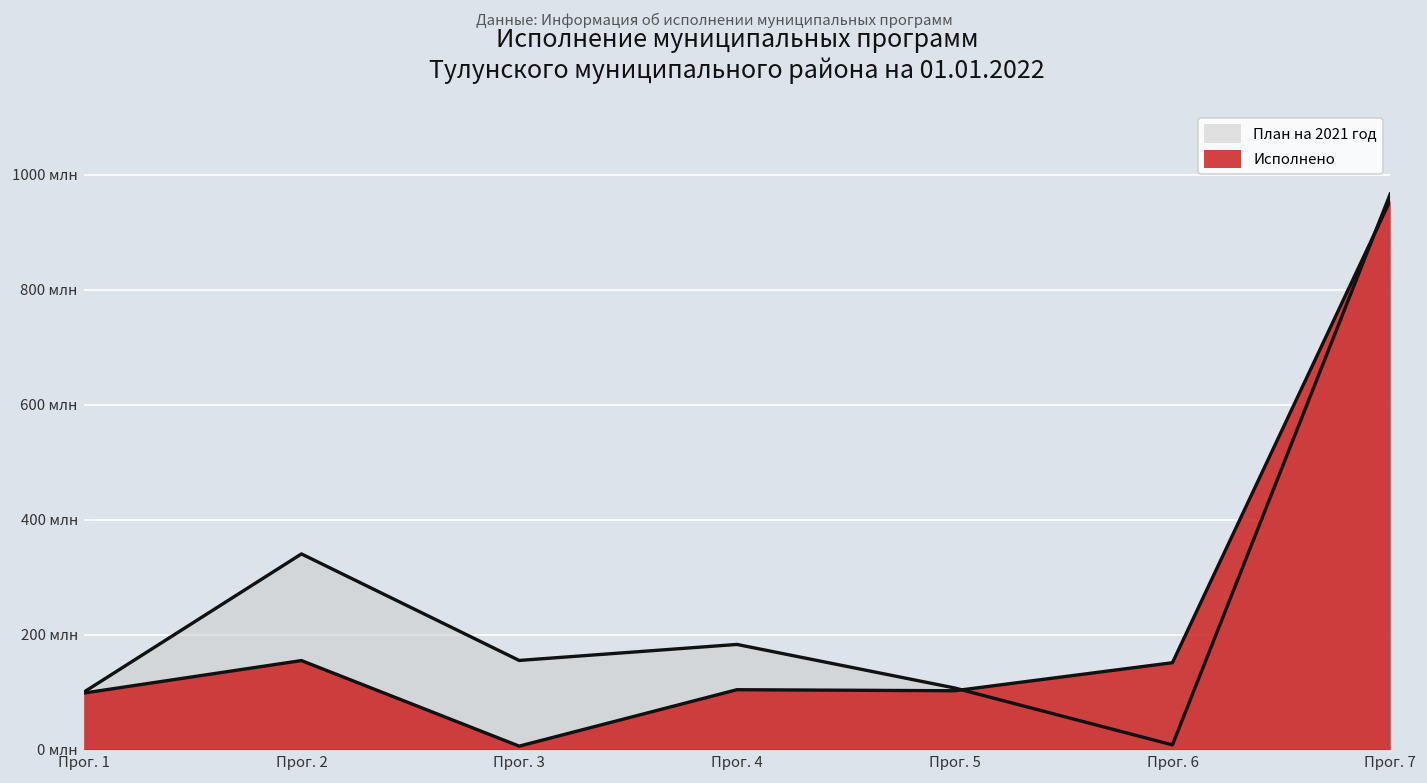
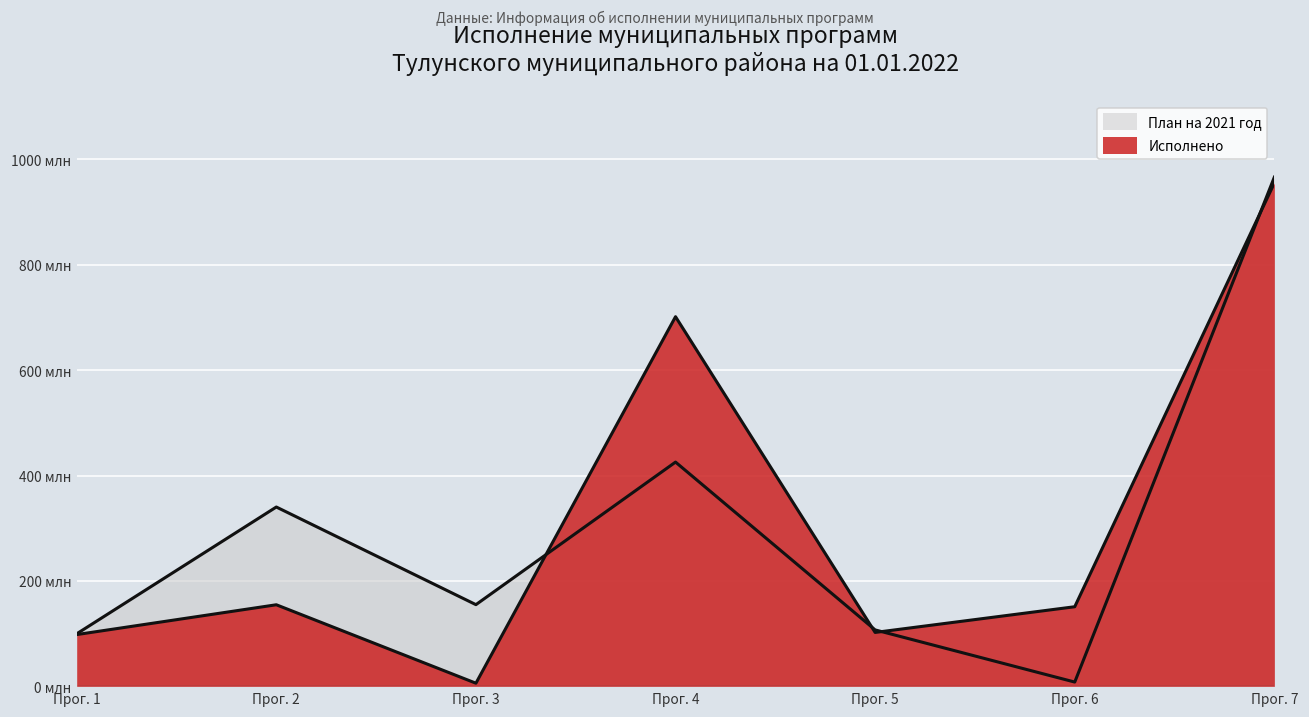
  {
    "План на 2021 год": {
      "Прог. 2": "340 млн",
      "Прог. 3": "160 млн",
-     "Прог. 4": "180 млн",
+     "Прог. 4": "430 млн",
      "Прог. 6": "10 млн",
      "Прог. 7": "970 млн"
    },
    "Исполнено": {
      "Прог. 2": "150 млн",
      "Прог. 3": "10 млн",
-     "Прог. 4": "100 млн",
+     "Прог. 4": "700 млн",
      "Прог. 6": "150 млн",
      "Прог. 7": "960 млн"
    }
  }
